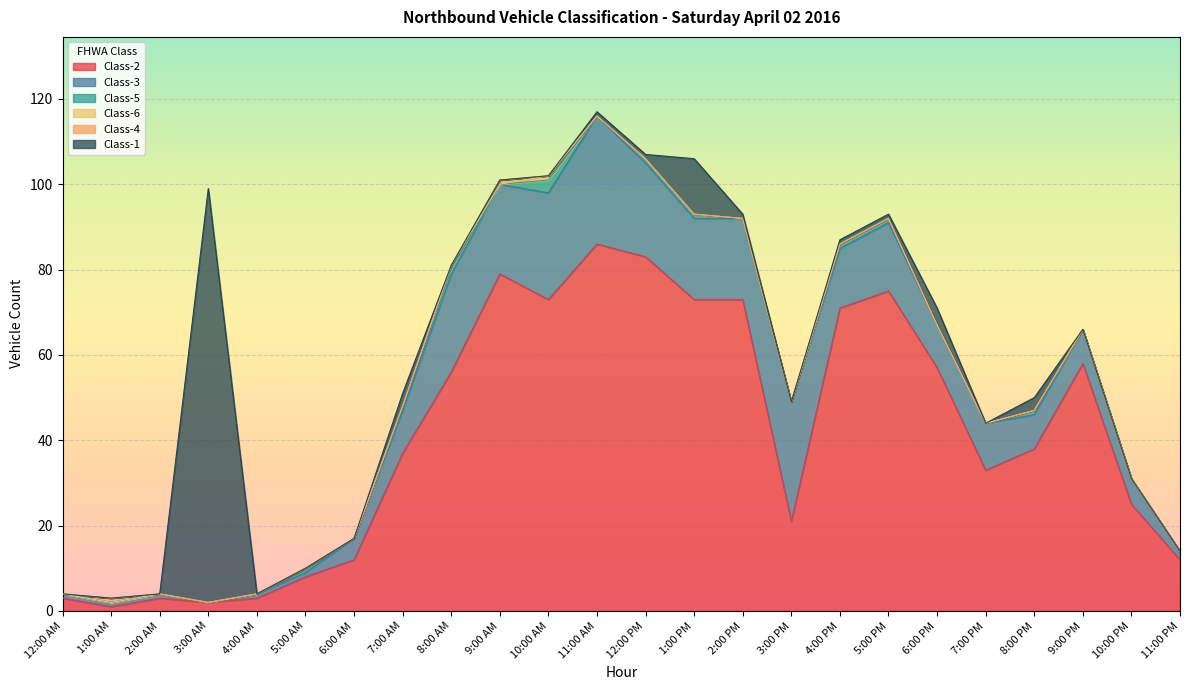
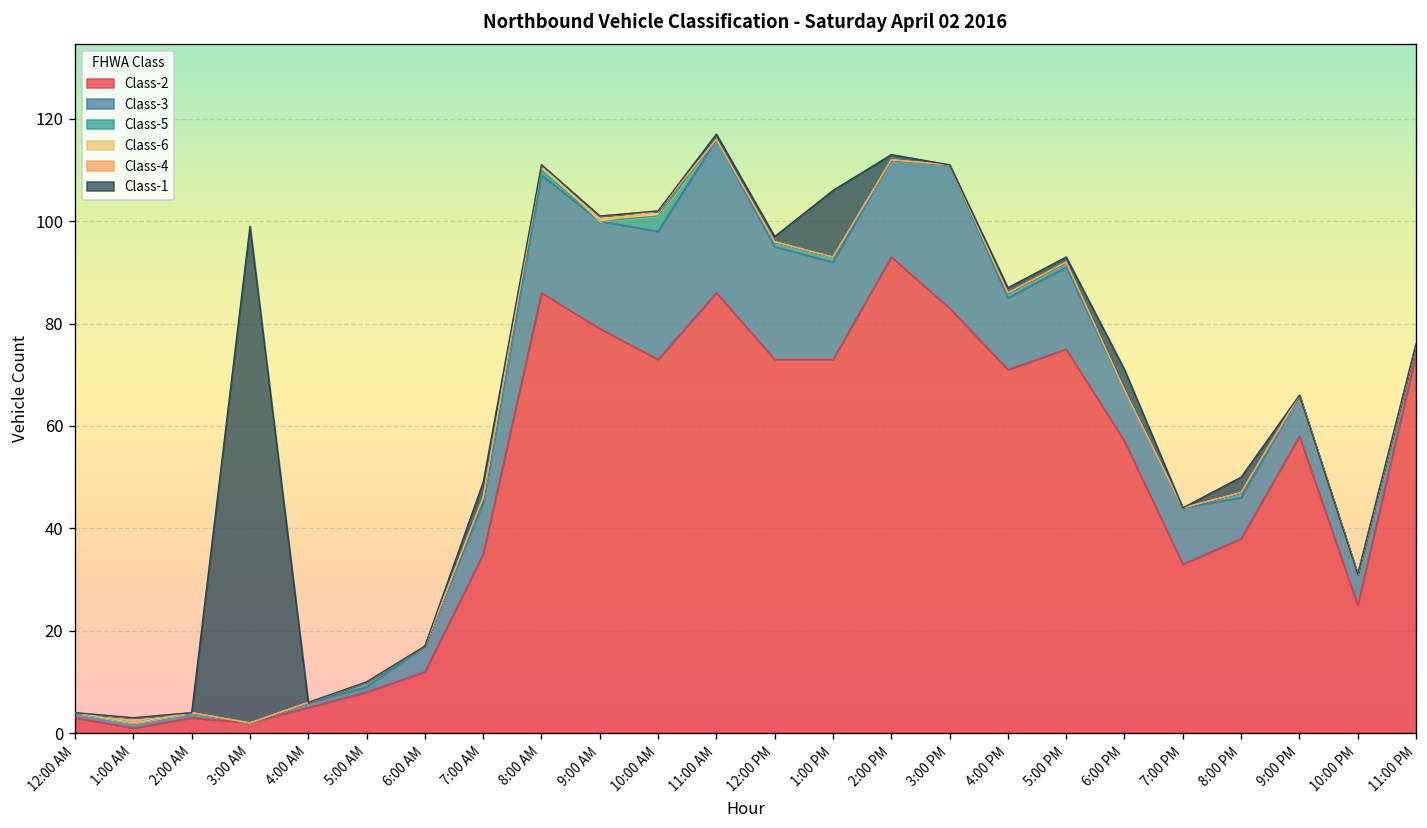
  {
    "Class-2": {
      "12:00 AM": 3,
      "1:00 AM": 1,
      "2:00 AM": 3,
-     "4:00 AM": 3,
+     "4:00 AM": 5,
      "5:00 AM": 8,
      "6:00 AM": 12,
-     "7:00 AM": 37,
-     "8:00 AM": 56,
+     "7:00 AM": 35,
+     "8:00 AM": 86,
      "9:00 AM": 79,
      "10:00 AM": 73,
      "11:00 AM": 86,
-     "12:00 PM": 83,
+     "12:00 PM": 73,
      "1:00 PM": 73,
-     "2:00 PM": 73,
-     "3:00 PM": 21,
+     "2:00 PM": 93,
+     "3:00 PM": 83,
      "4:00 PM": 71,
      "5:00 PM": 75,
      "6:00 PM": 57,
      "7:00 PM": 33,
      "8:00 PM": 38,
      "9:00 PM": 58,
      "10:00 PM": 25,
-     "11:00 PM": 12
+     "11:00 PM": 74
    },
    "Class-1": {
      "3:00 AM": 97,
      "7:00 AM": 3,
      "11:00 AM": 1,
      "12:00 PM": 1,
      "1:00 PM": 13,
      "2:00 PM": 1,
      "4:00 PM": 1,
      "5:00 PM": 1,
      "6:00 PM": 4,
      "8:00 PM": 3
    }
  }
